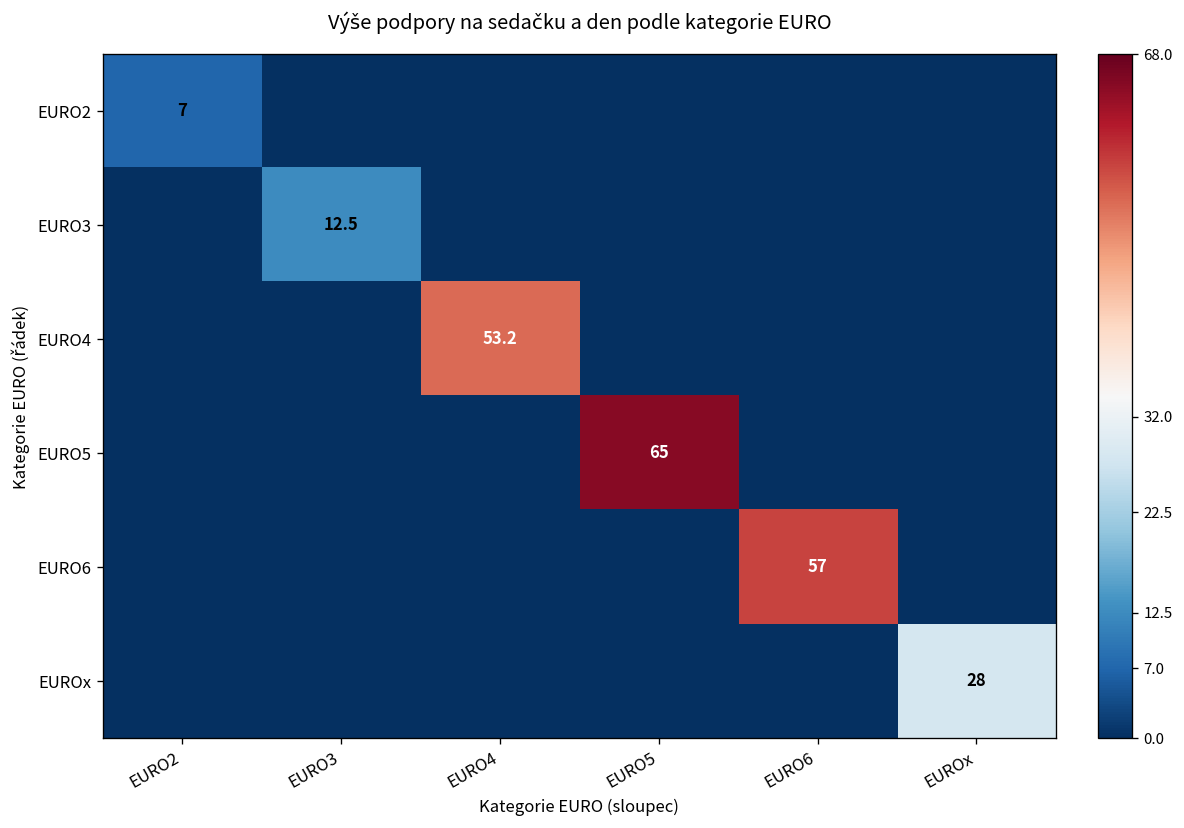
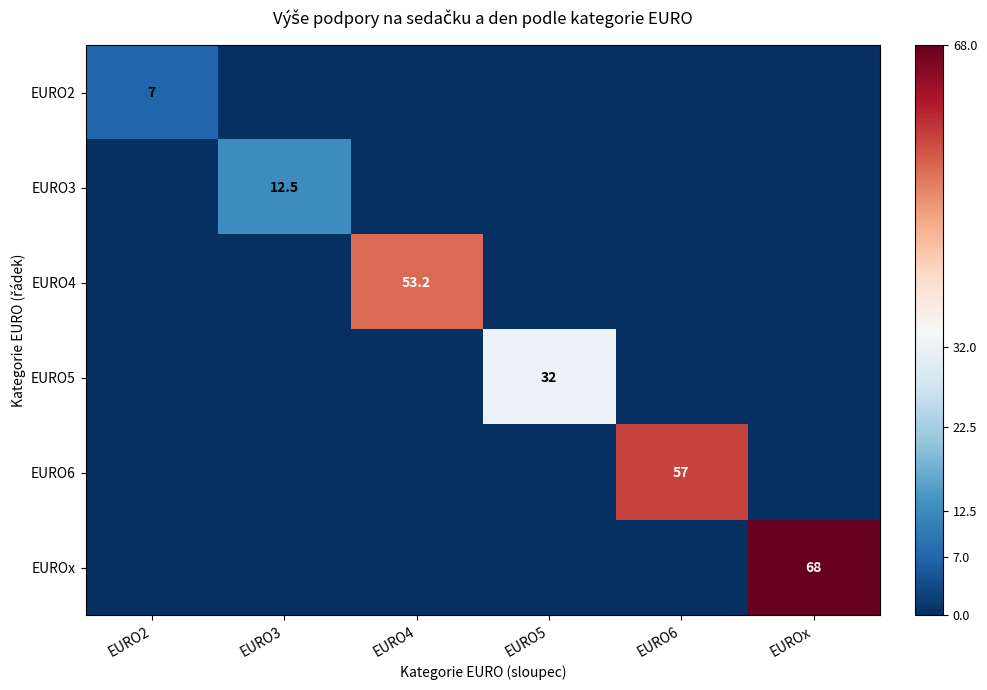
  {
    "EURO2": {
      "EURO2": 7
    },
    "EURO3": {
      "EURO3": 12.5
    },
    "EURO4": {
      "EURO4": 53.2
    },
    "EURO5": {
-     "EURO5": 65
+     "EURO5": 32
    },
    "EURO6": {
      "EURO6": 57
    },
    "EUROx": {
-     "EUROx": 28
+     "EUROx": 68
    }
  }
